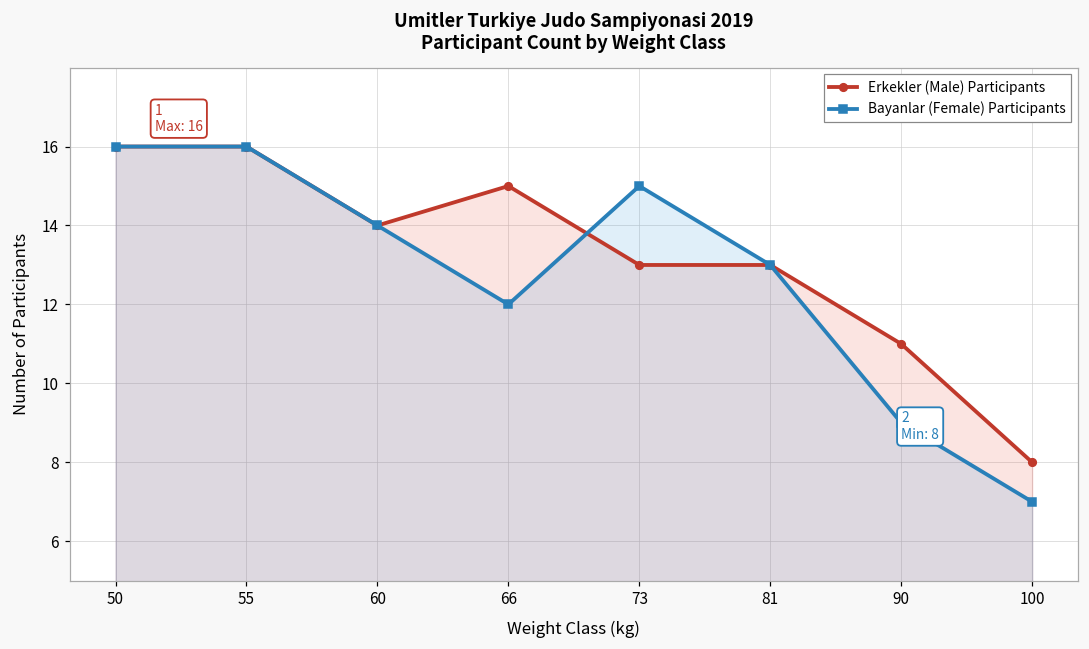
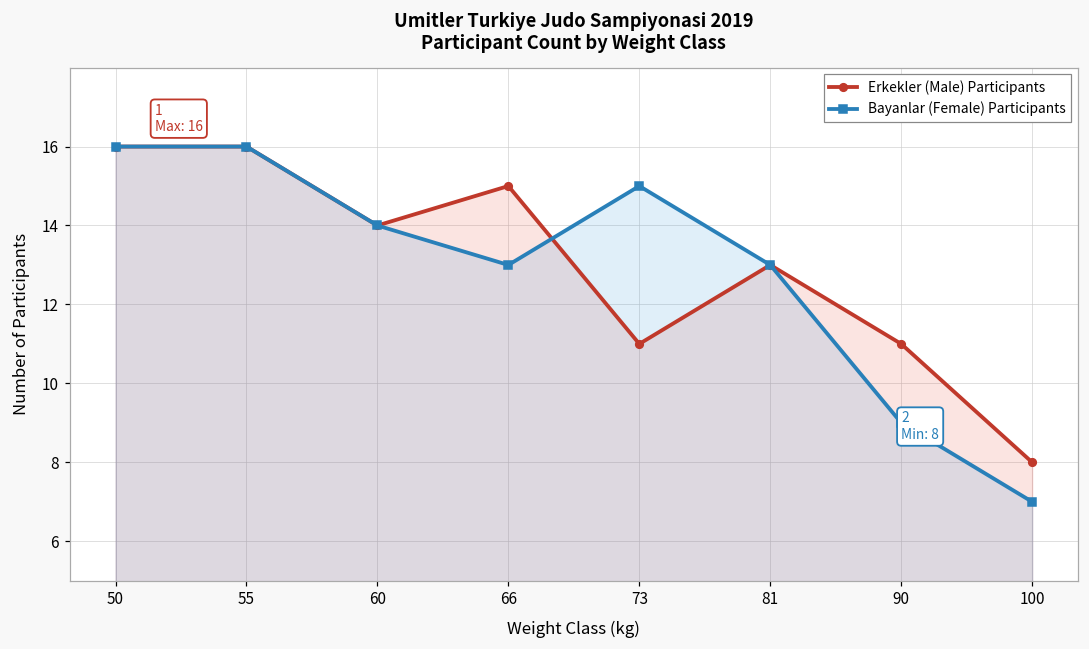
  {
    "Erkekler (Male) Participants": {
      "66": 15,
-     "73": 13,
+     "73": 11,
      "90": 11,
      "100": 8
    },
    "Bayanlar (Female) Participants": {
-     "66": 12,
+     "66": 13,
      "73": 15,
      "100": 7
    }
  }
